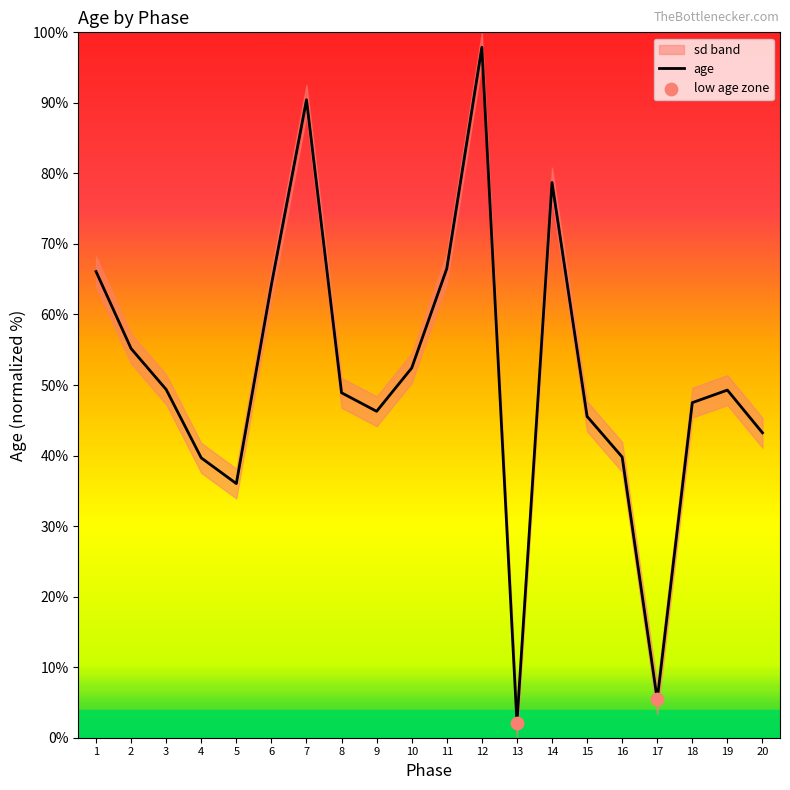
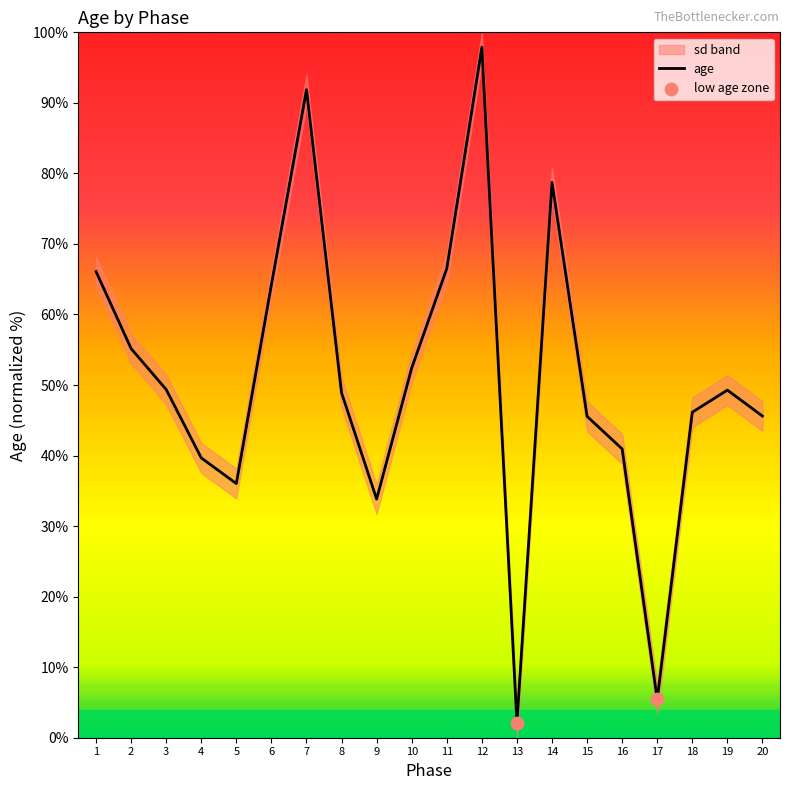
  {
    "age": {
      "1": "66%",
      "2": "55%",
      "3": "49%",
      "4": "40%",
      "5": "36%",
      "6": "64%",
-     "7": "90%",
+     "7": "92%",
      "8": "49%",
-     "9": "46%",
+     "9": "34%",
      "10": "52%",
      "11": "67%",
      "12": "98%",
      "14": "79%",
      "15": "46%",
-     "16": "40%",
-     "18": "48%",
+     "16": "41%",
+     "18": "46%",
      "19": "49%",
-     "20": "43%"
+     "20": "46%"
    }
  }
